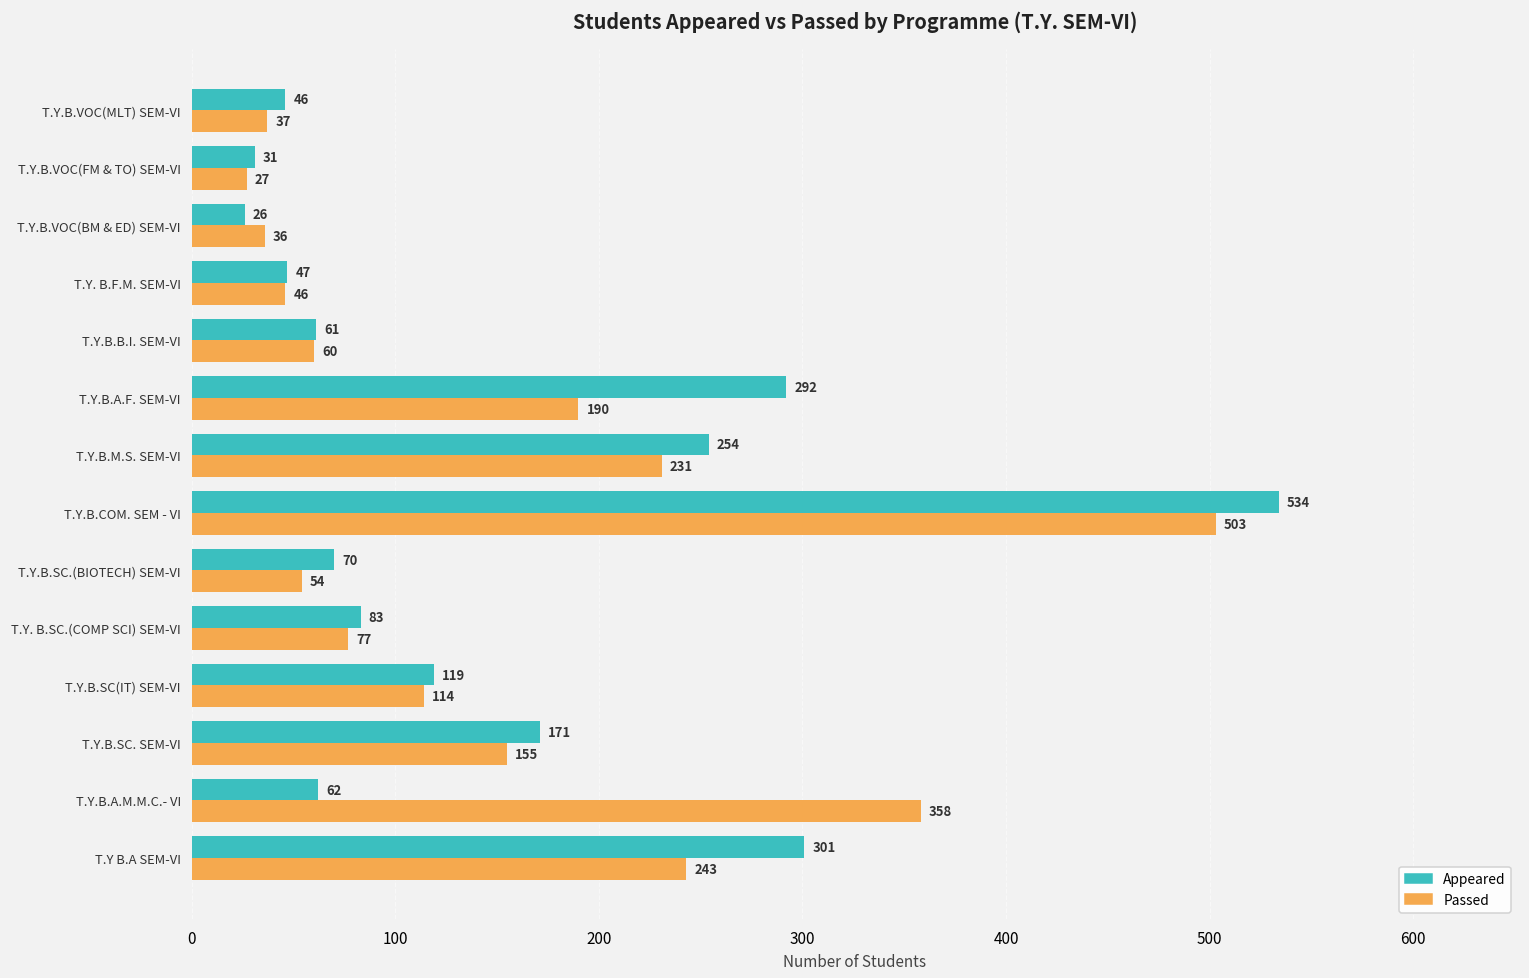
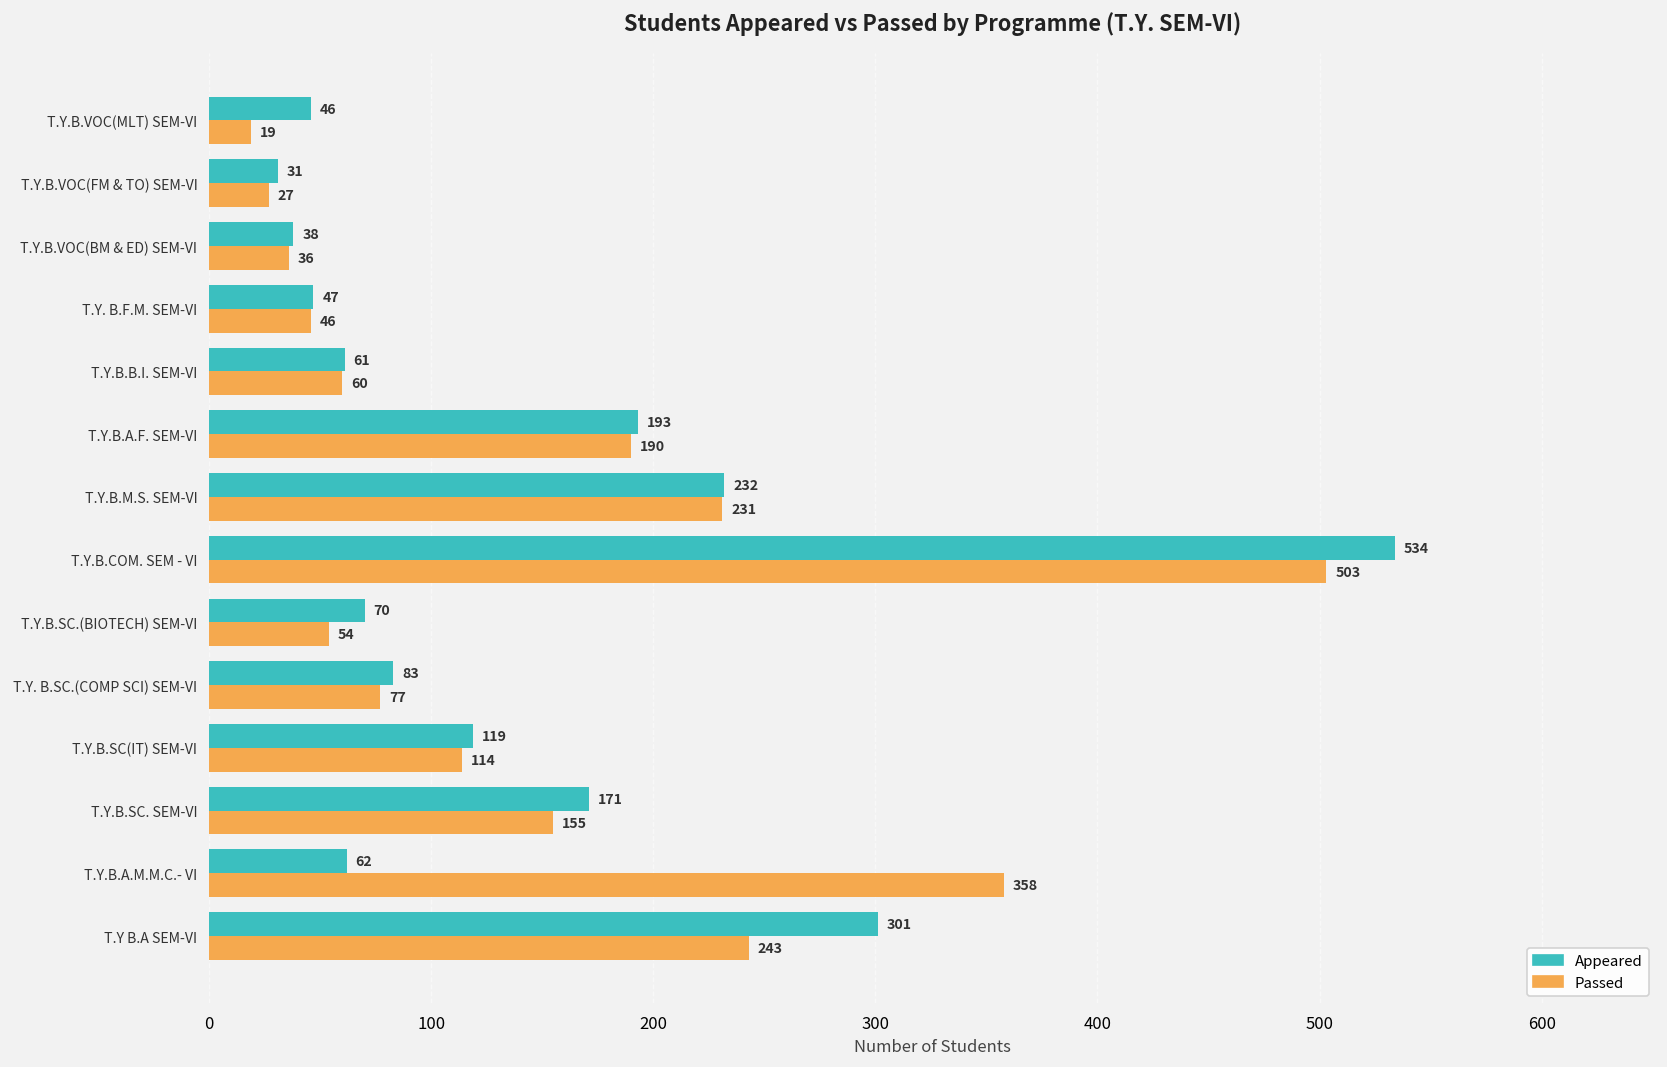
  {
    "Appeared": {
      "T.Y.B.VOC(MLT) SEM-VI": 46,
      "T.Y.B.VOC(FM & TO) SEM-VI": 31,
-     "T.Y.B.VOC(BM & ED) SEM-VI": 26,
+     "T.Y.B.VOC(BM & ED) SEM-VI": 38,
      "T.Y. B.F.M. SEM-VI": 47,
      "T.Y.B.B.I. SEM-VI": 61,
-     "T.Y.B.A.F. SEM-VI": 292,
-     "T.Y.B.M.S. SEM-VI": 254,
+     "T.Y.B.A.F. SEM-VI": 193,
+     "T.Y.B.M.S. SEM-VI": 232,
      "T.Y.B.COM. SEM - VI": 534,
      "T.Y.B.SC.(BIOTECH) SEM-VI": 70,
      "T.Y. B.SC.(COMP SCI) SEM-VI": 83,
      "T.Y.B.SC(IT) SEM-VI": 119,
      "T.Y.B.SC. SEM-VI": 171,
      "T.Y.B.A.M.M.C.- VI": 62,
      "T.Y B.A SEM-VI": 301
    },
    "Passed": {
-     "T.Y.B.VOC(MLT) SEM-VI": 37,
+     "T.Y.B.VOC(MLT) SEM-VI": 19,
      "T.Y.B.VOC(FM & TO) SEM-VI": 27,
      "T.Y.B.VOC(BM & ED) SEM-VI": 36,
      "T.Y. B.F.M. SEM-VI": 46,
      "T.Y.B.B.I. SEM-VI": 60,
      "T.Y.B.A.F. SEM-VI": 190,
      "T.Y.B.M.S. SEM-VI": 231,
      "T.Y.B.COM. SEM - VI": 503,
      "T.Y.B.SC.(BIOTECH) SEM-VI": 54,
      "T.Y. B.SC.(COMP SCI) SEM-VI": 77,
      "T.Y.B.SC(IT) SEM-VI": 114,
      "T.Y.B.SC. SEM-VI": 155,
      "T.Y.B.A.M.M.C.- VI": 358,
      "T.Y B.A SEM-VI": 243
    }
  }
